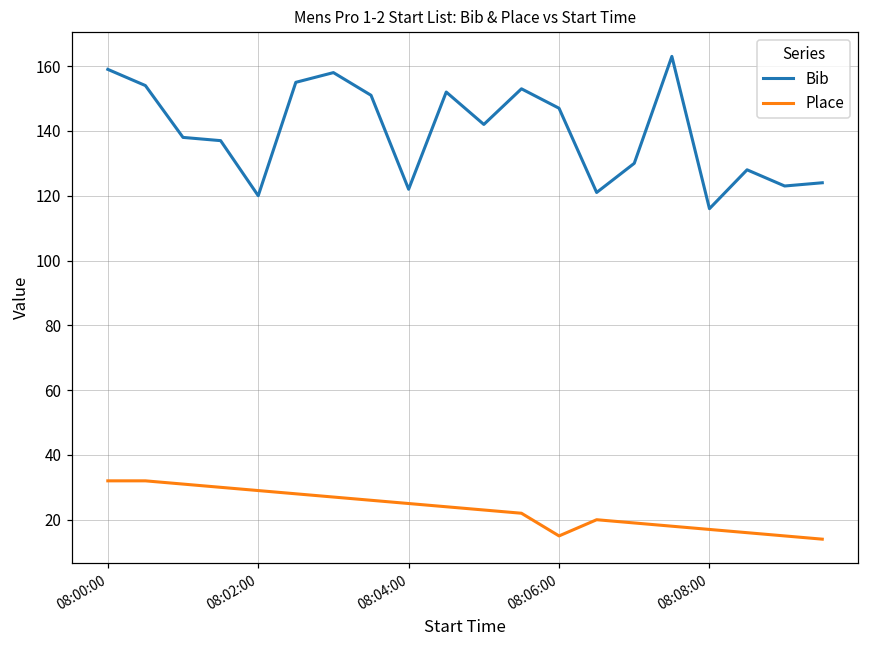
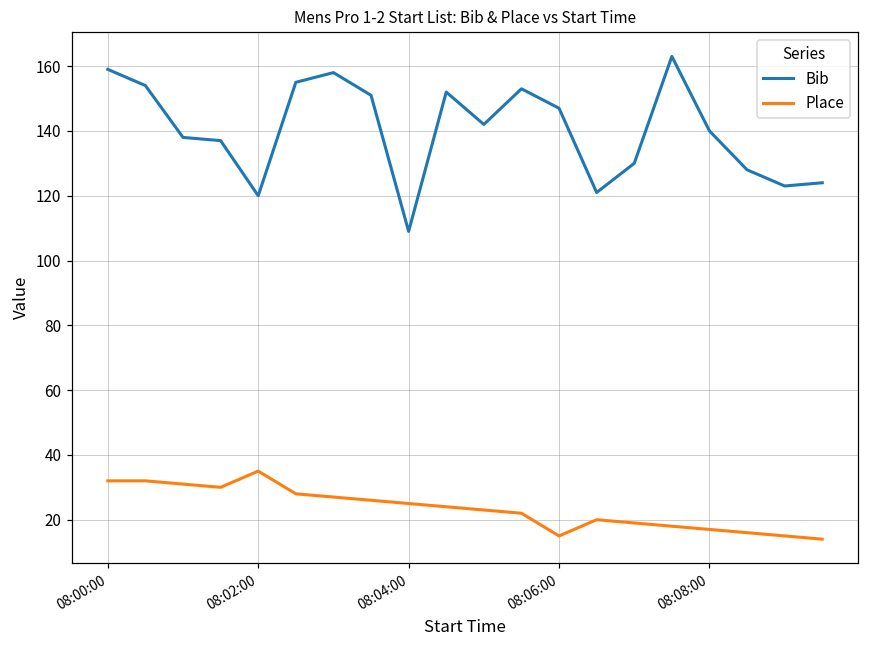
  {
    "Bib": {
      "08:00:00": 159,
      "08:02:00": 120,
-     "08:04:00": 122,
+     "08:04:00": 109,
      "08:06:00": 147,
-     "08:08:00": 116
+     "08:08:00": 140
    },
    "Place": {
      "08:00:00": 32,
-     "08:02:00": 29,
+     "08:02:00": 35,
      "08:04:00": 25,
      "08:06:00": 15,
      "08:08:00": 17
    }
  }
